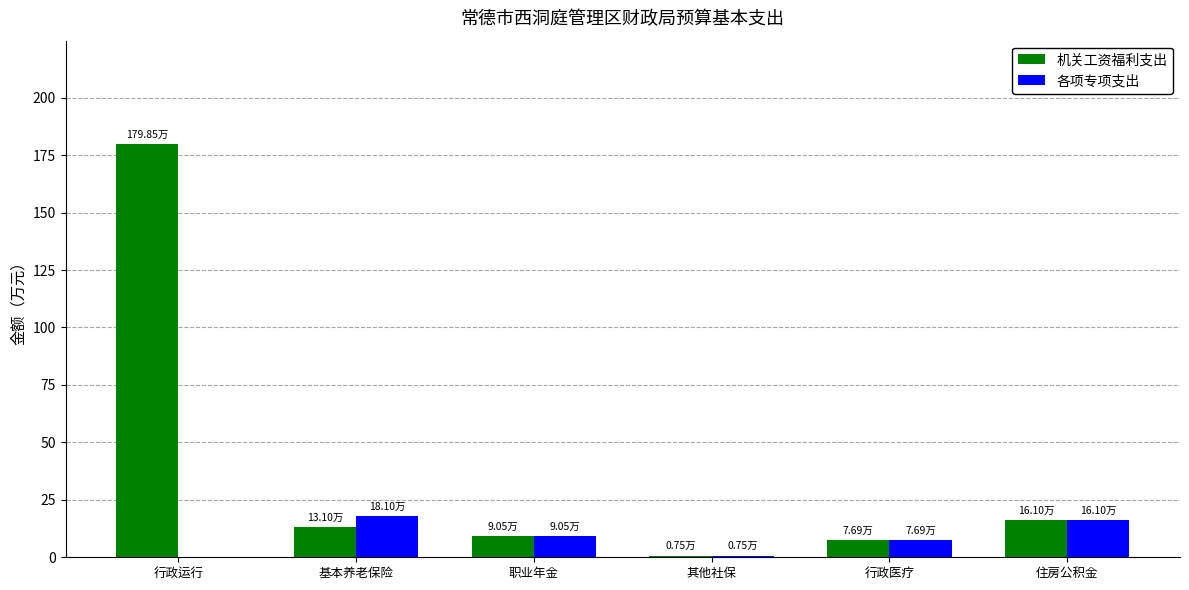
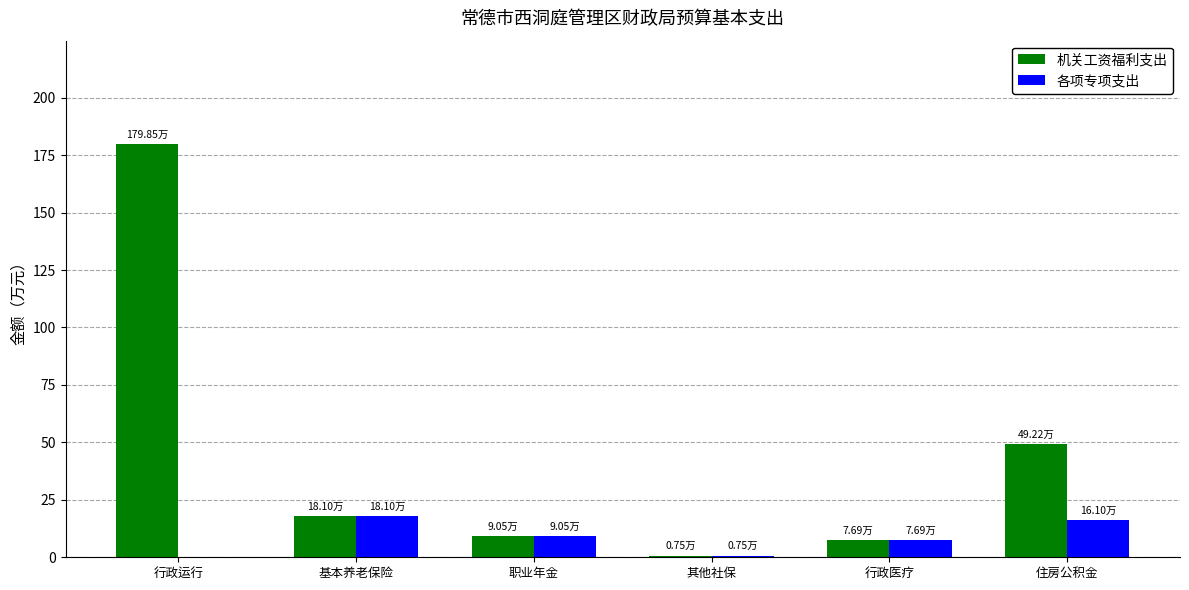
  {
    "机关工资福利支出": {
      "行政运行": "179.85万",
-     "基本养老保险": "13.10万",
+     "基本养老保险": "18.10万",
      "职业年金": "9.05万",
      "其他社保": "0.75万",
      "行政医疗": "7.69万",
-     "住房公积金": "16.10万"
+     "住房公积金": "49.22万"
    },
    "各项专项支出": {
      "基本养老保险": "18.10万",
      "职业年金": "9.05万",
      "其他社保": "0.75万",
      "行政医疗": "7.69万",
      "住房公积金": "16.10万"
    }
  }
